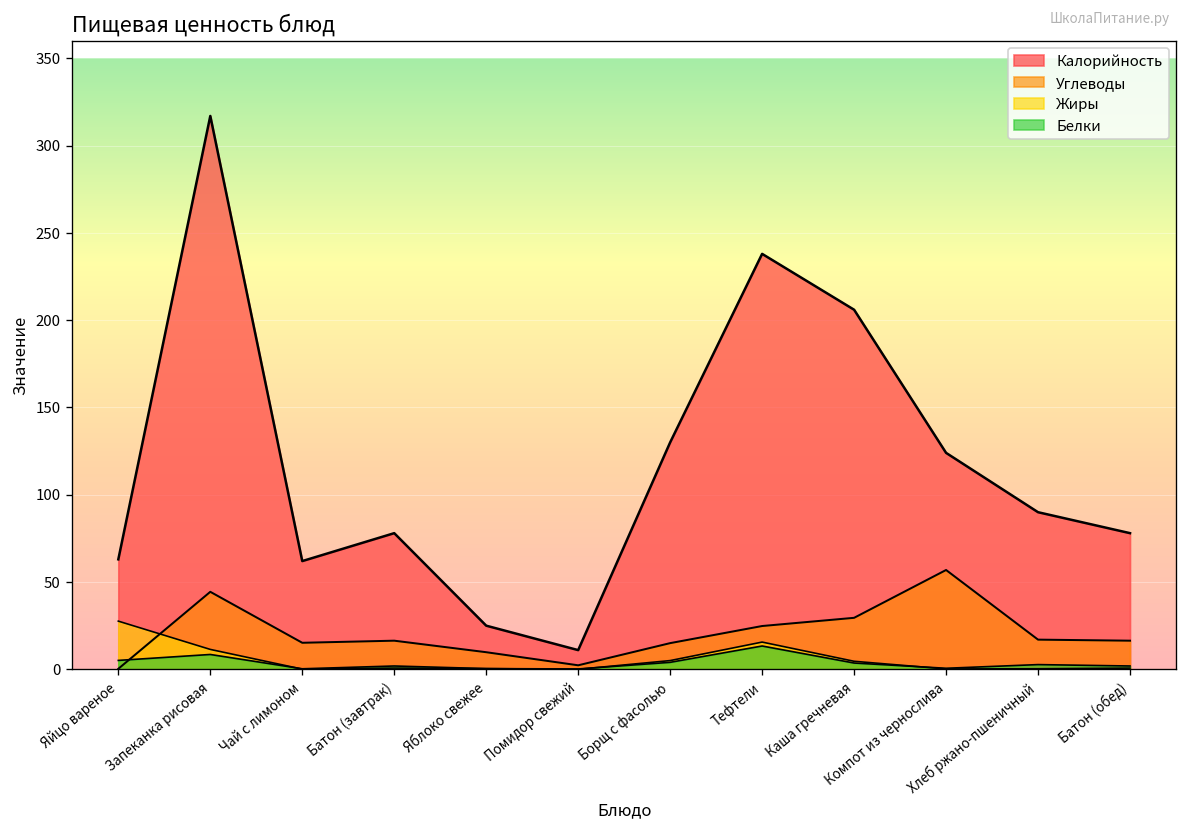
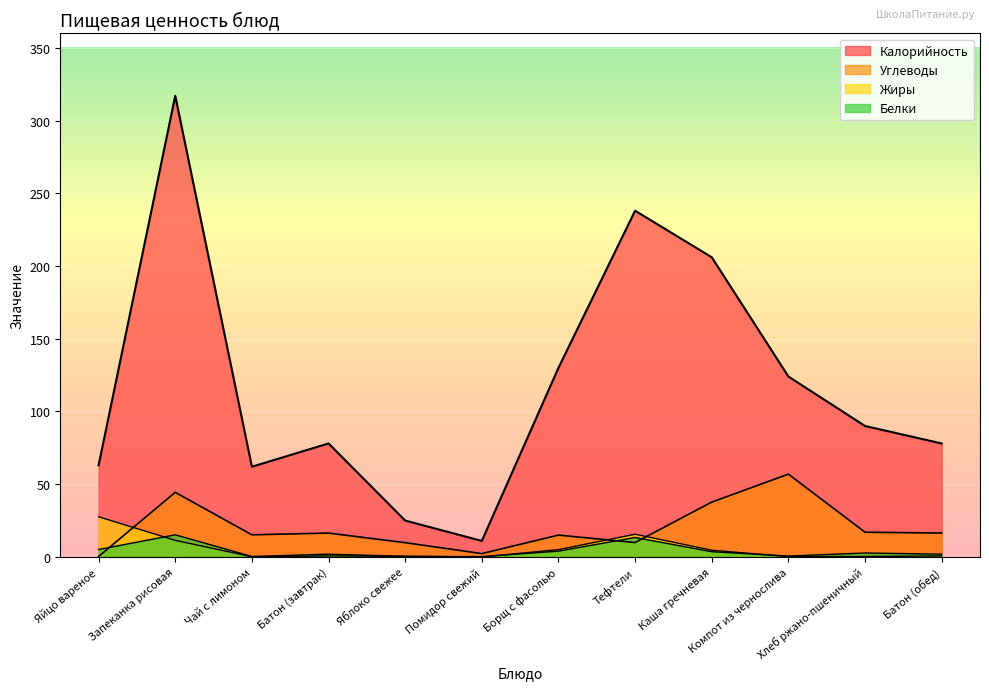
  {
    "Калорийность": {
      "Яйцо вареное": 63,
      "Запеканка рисовая": 317,
      "Чай с лимоном": 62,
      "Батон (завтрак)": 78,
      "Яблоко свежее": 25,
      "Помидор свежий": 11,
      "Борщ с фасолью": 130,
      "Тефтели": 238,
      "Каша гречневая": 206,
      "Компот из чернослива": 124,
      "Хлеб ржано-пшеничный": 90,
      "Батон (обед)": 78
    },
    "Углеводы": {
      "Яйцо вареное": 0,
      "Запеканка рисовая": 44,
      "Чай с лимоном": 15,
      "Батон (завтрак)": 16,
      "Яблоко свежее": 10,
      "Помидор свежий": 2,
      "Борщ с фасолью": 15,
-     "Тефтели": 25,
-     "Каша гречневая": 30,
+     "Тефтели": 10,
+     "Каша гречневая": 38,
      "Компот из чернослива": 57,
      "Хлеб ржано-пшеничный": 17,
      "Батон (обед)": 16
    },
    "Жиры": {
      "Яйцо вареное": 28,
      "Запеканка рисовая": 11,
      "Тефтели": 16,
      "Хлеб ржано-пшеничный": 0
    },
    "Белки": {
      "Яйцо вареное": 5,
-     "Запеканка рисовая": 9,
+     "Запеканка рисовая": 15,
      "Тефтели": 13,
      "Хлеб ржано-пшеничный": 3
    }
  }
